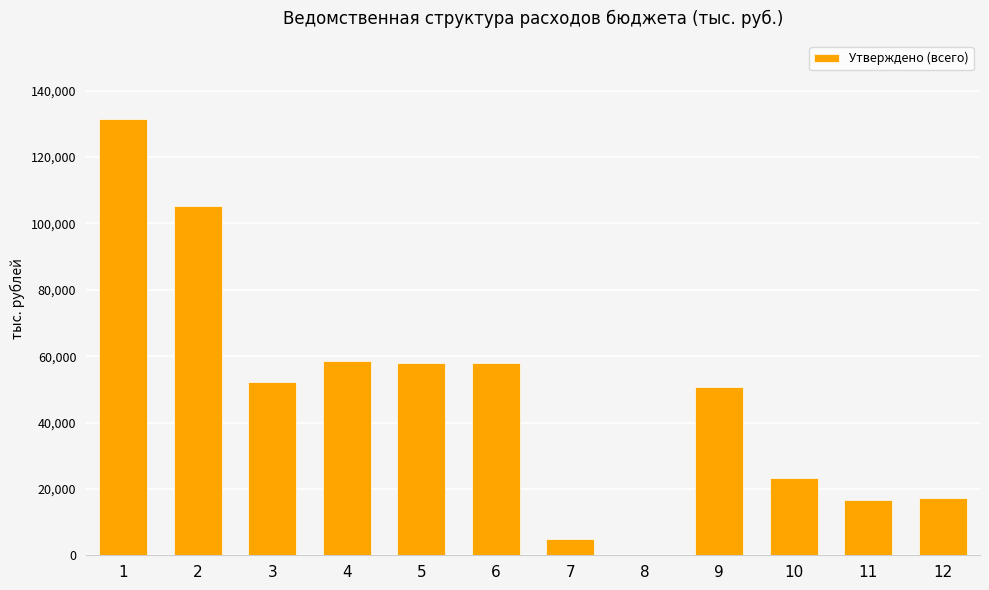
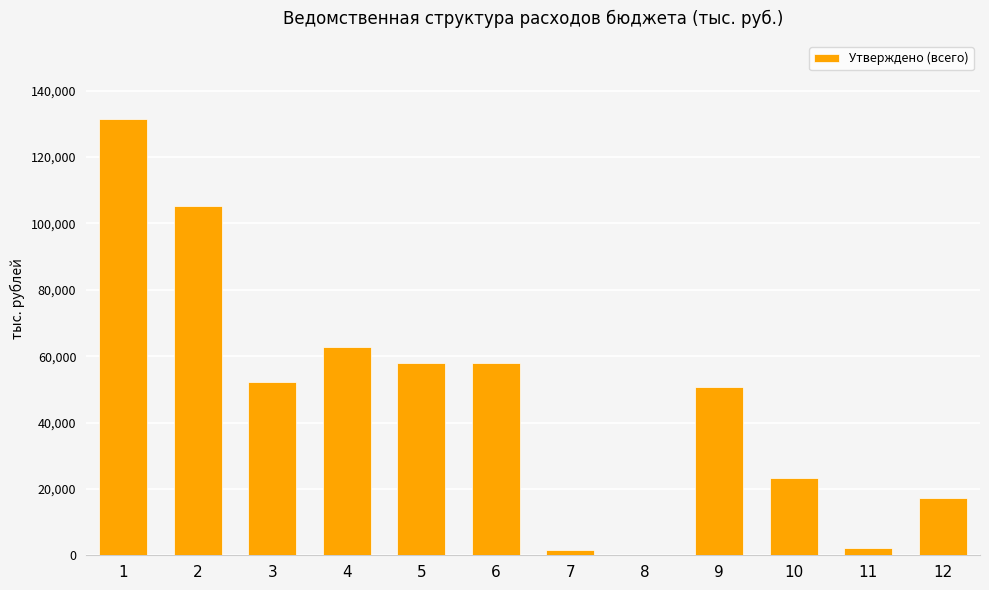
  {
    "1": "131,000",
    "2": "105,000",
    "3": "52,000",
-   "4": "59,000",
+   "4": "63,000",
    "5": "58,000",
    "6": "58,000",
-   "7": "5,000",
+   "7": "2,000",
    "9": "51,000",
    "10": "23,000",
-   "11": "17,000",
+   "11": "2,000",
    "12": "17,000"
  }
